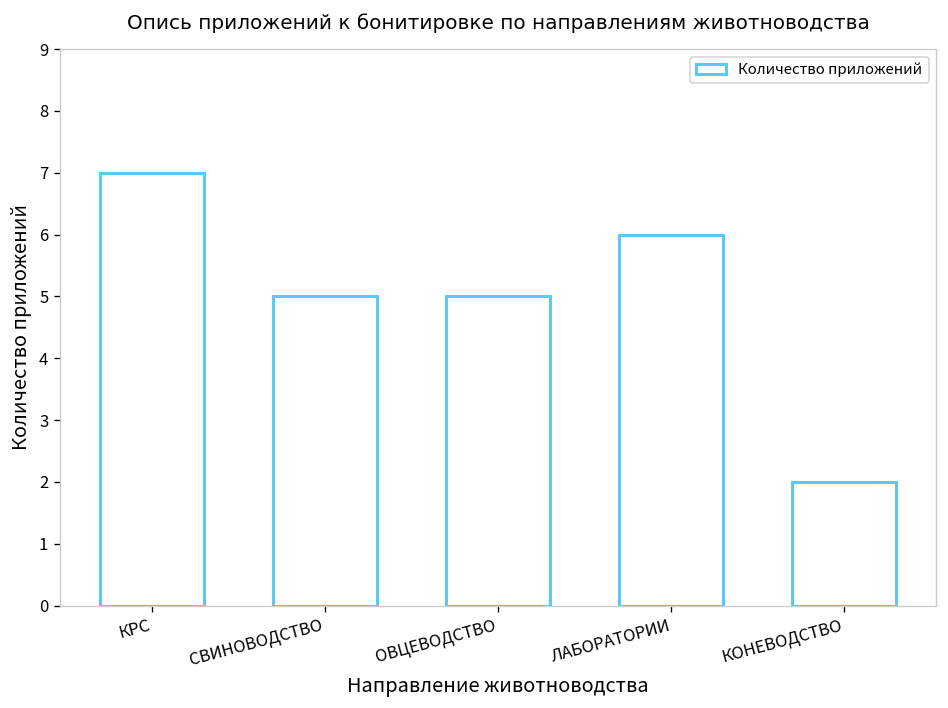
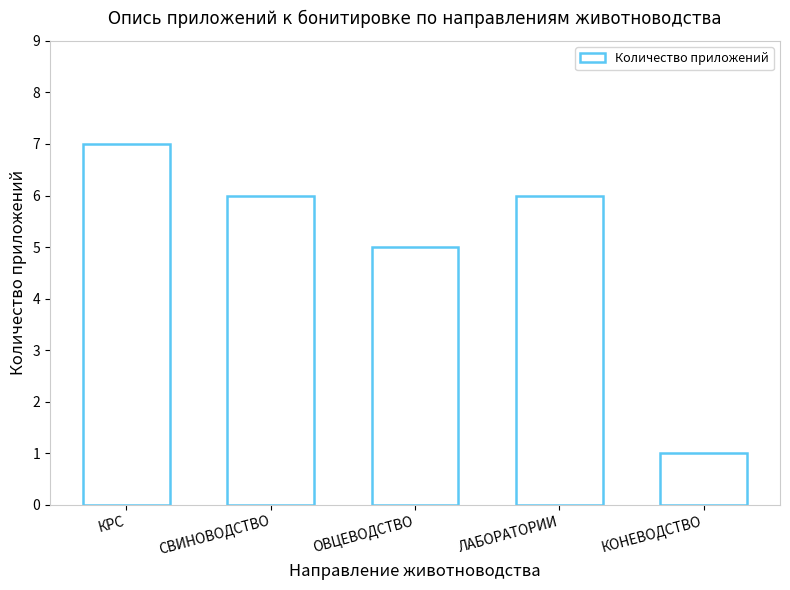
  {
    "КРС": 7,
-   "СВИНОВОДСТВО": 5,
+   "СВИНОВОДСТВО": 6,
    "ОВЦЕВОДСТВО": 5,
    "ЛАБОРАТОРИИ": 6,
-   "КОНЕВОДСТВО": 2
+   "КОНЕВОДСТВО": 1
  }
